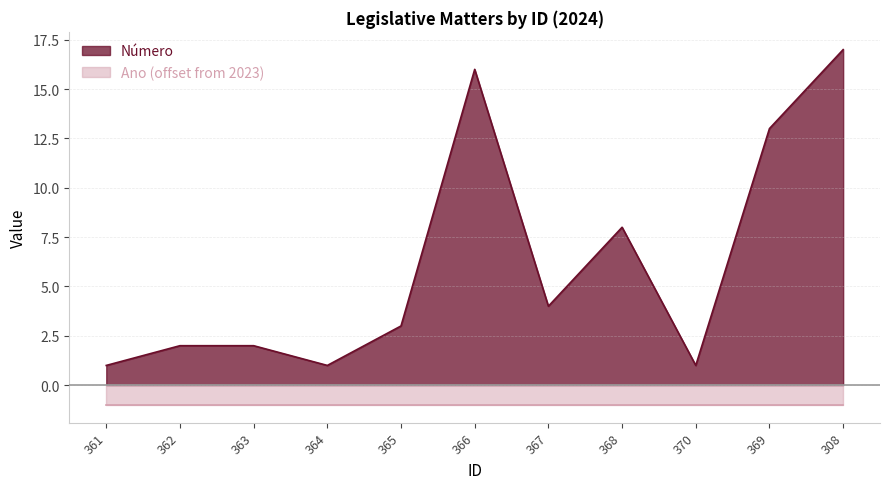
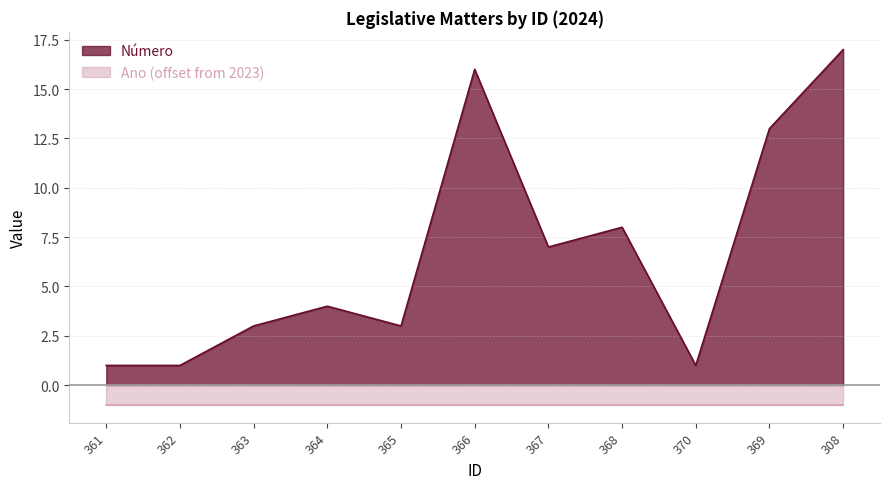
  {
    "Número": {
      "361": 1,
-     "362": 2,
-     "363": 2,
-     "364": 1,
+     "362": 1,
+     "363": 3,
+     "364": 4,
      "365": 3,
      "366": 16,
-     "367": 4,
+     "367": 7,
      "368": 8,
      "370": 1,
      "369": 13,
      "308": 17
    }
  }
